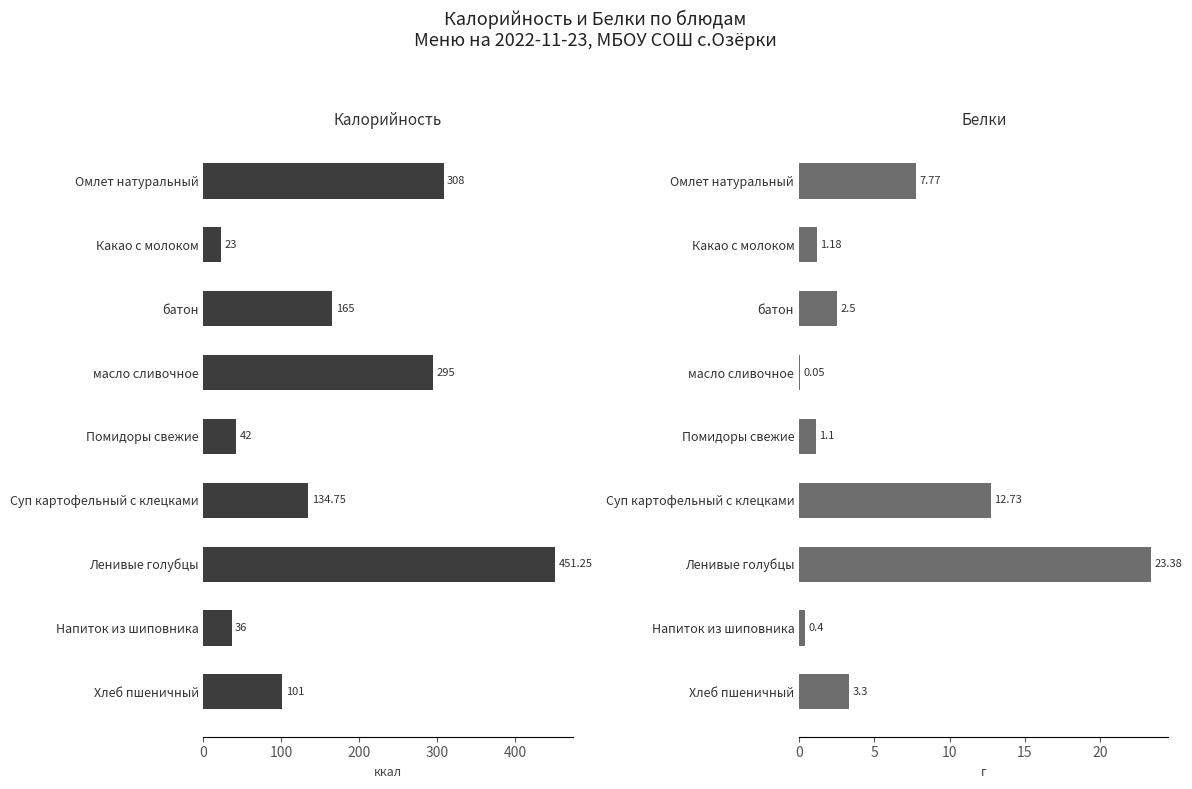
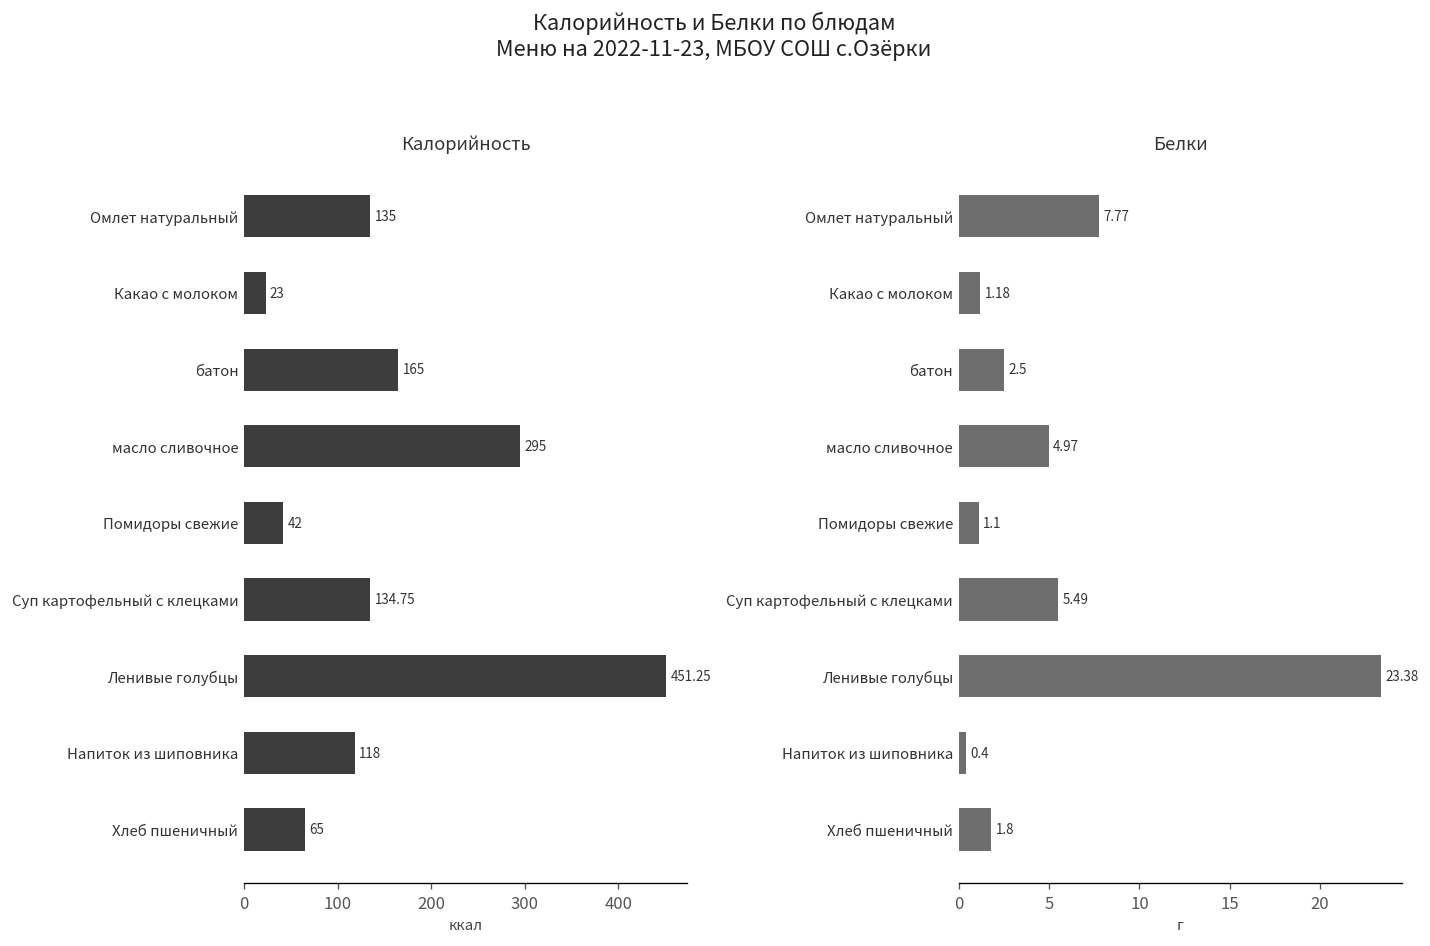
  {
    "Калорийность": {
-     "Омлет натуральный": 308,
+     "Омлет натуральный": 135,
      "Какао с молоком": 23,
      "батон": 165,
      "масло сливочное": 295,
      "Помидоры свежие": 42,
      "Суп картофельный с клецками": 134.75,
      "Ленивые голубцы": 451.25,
-     "Напиток из шиповника": 36,
-     "Хлеб пшеничный": 101
+     "Напиток из шиповника": 118,
+     "Хлеб пшеничный": 65
    },
    "Белки": {
      "Омлет натуральный": 7.77,
      "Какао с молоком": 1.18,
      "батон": 2.5,
-     "масло сливочное": 0.05,
+     "масло сливочное": 4.97,
      "Помидоры свежие": 1.1,
-     "Суп картофельный с клецками": 12.73,
+     "Суп картофельный с клецками": 5.49,
      "Ленивые голубцы": 23.38,
      "Напиток из шиповника": 0.4,
-     "Хлеб пшеничный": 3.3
+     "Хлеб пшеничный": 1.8
    }
  }
